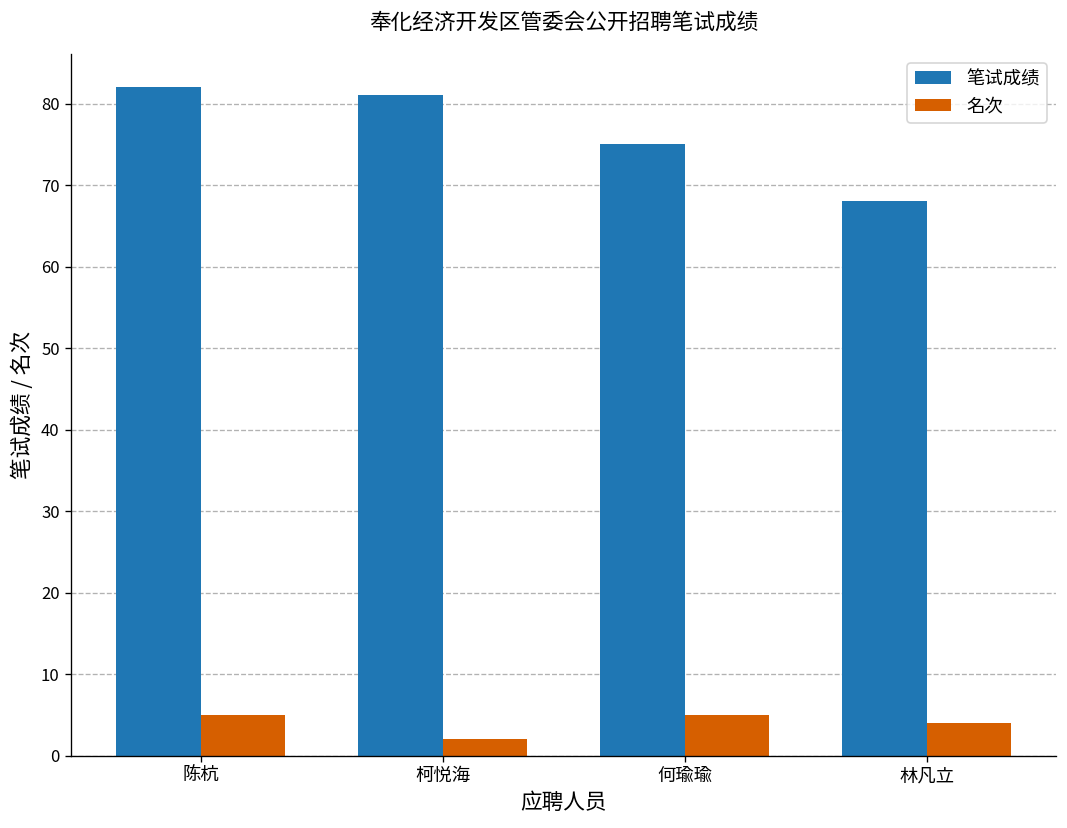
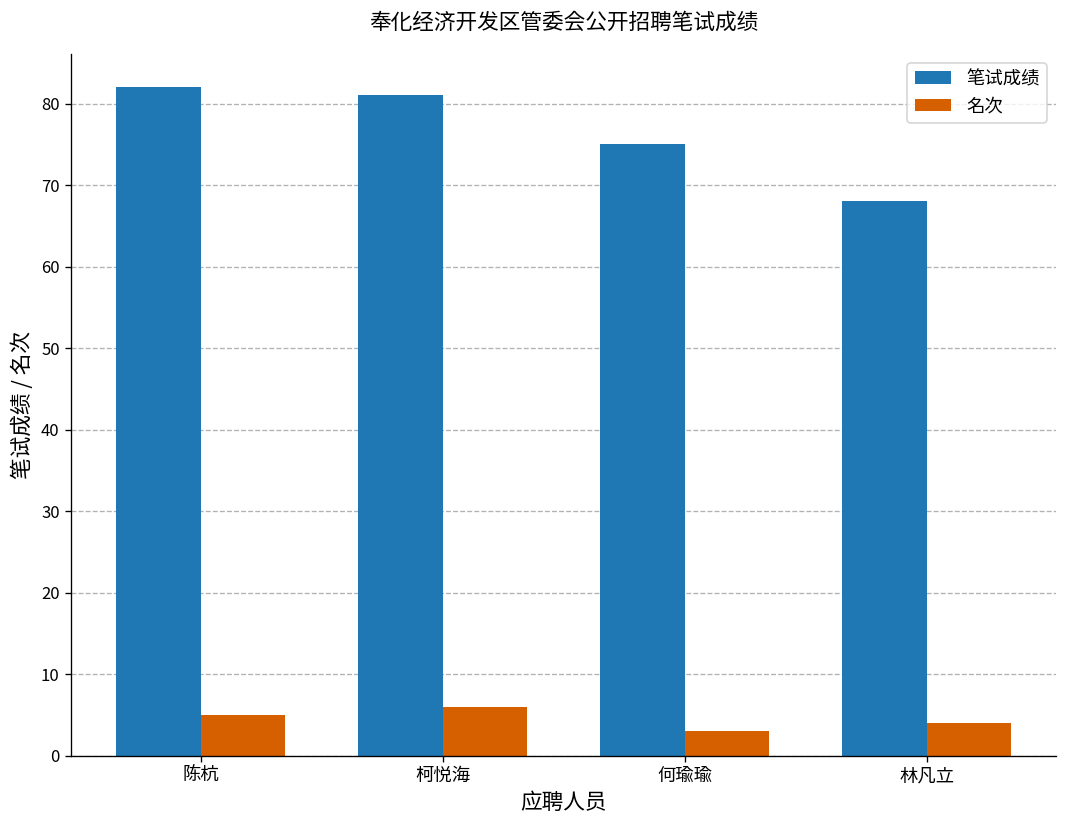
  {
    "笔试成绩": {
      "陈杭": 82,
      "柯悦海": 81,
      "何瑜瑜": 75,
      "林凡立": 68
    },
    "名次": {
      "陈杭": 5,
-     "柯悦海": 2,
-     "何瑜瑜": 5,
+     "柯悦海": 6,
+     "何瑜瑜": 3,
      "林凡立": 4
    }
  }
